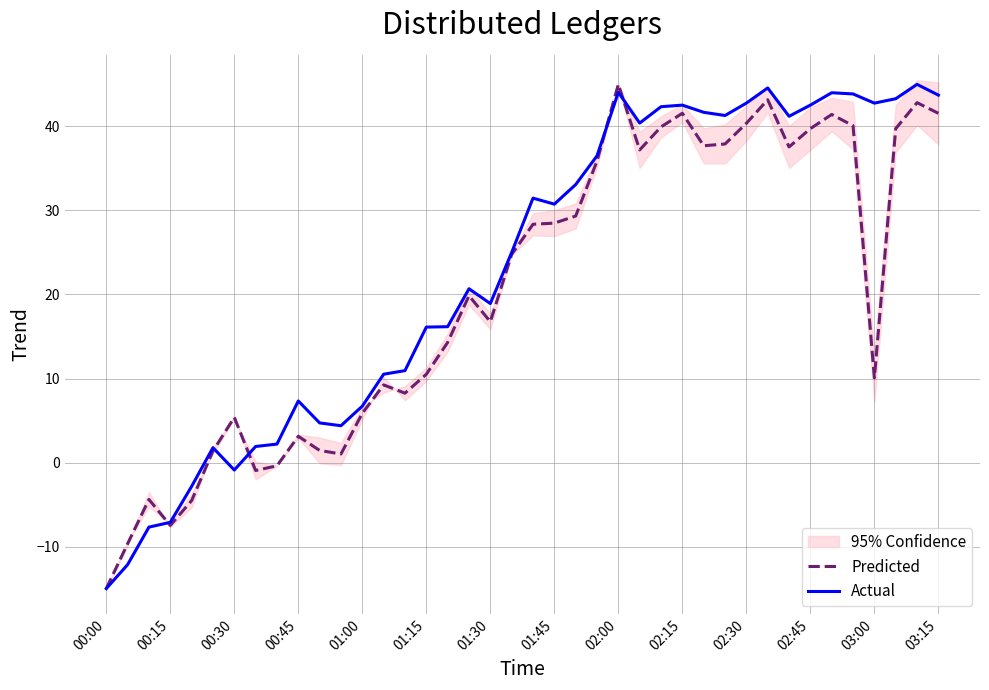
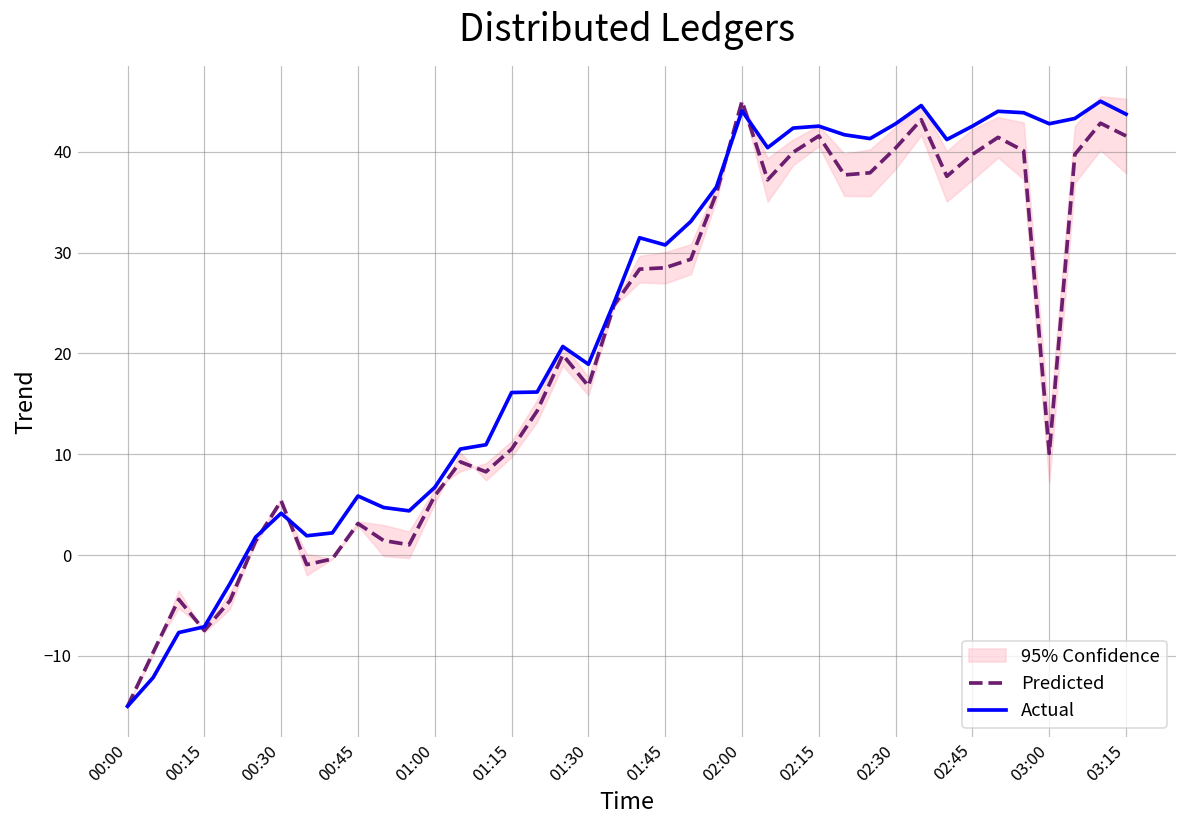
  {
    "Predicted": {
      "01:00": 6,
      "01:15": 11,
      "01:30": 17,
      "01:45": 28,
      "02:15": 42,
      "02:30": 40,
      "02:45": 40,
      "03:00": 10,
      "03:15": 42
    },
    "Actual": {
-     "00:30": -1,
-     "00:45": 7,
+     "00:30": 4,
+     "00:45": 6,
      "01:15": 16,
      "01:30": 19,
      "01:45": 31,
      "02:00": 44,
      "02:30": 43,
      "03:00": 43,
      "03:15": 44
    }
  }
